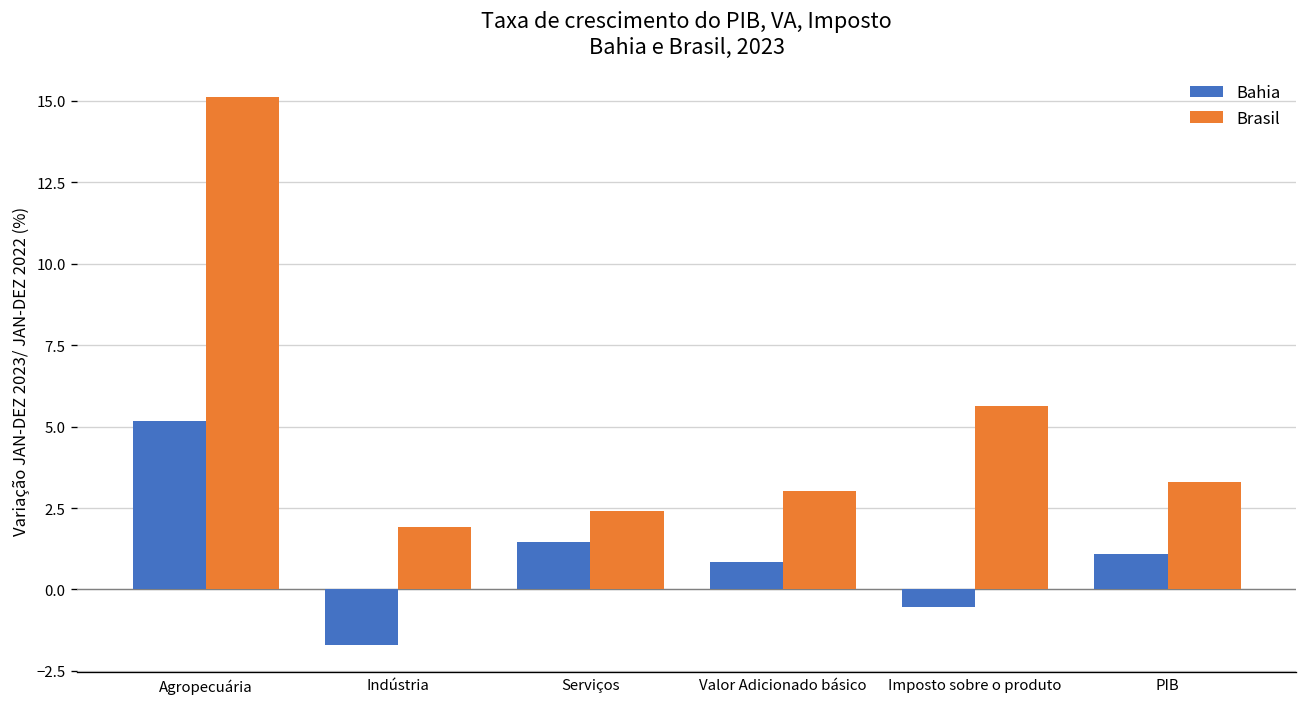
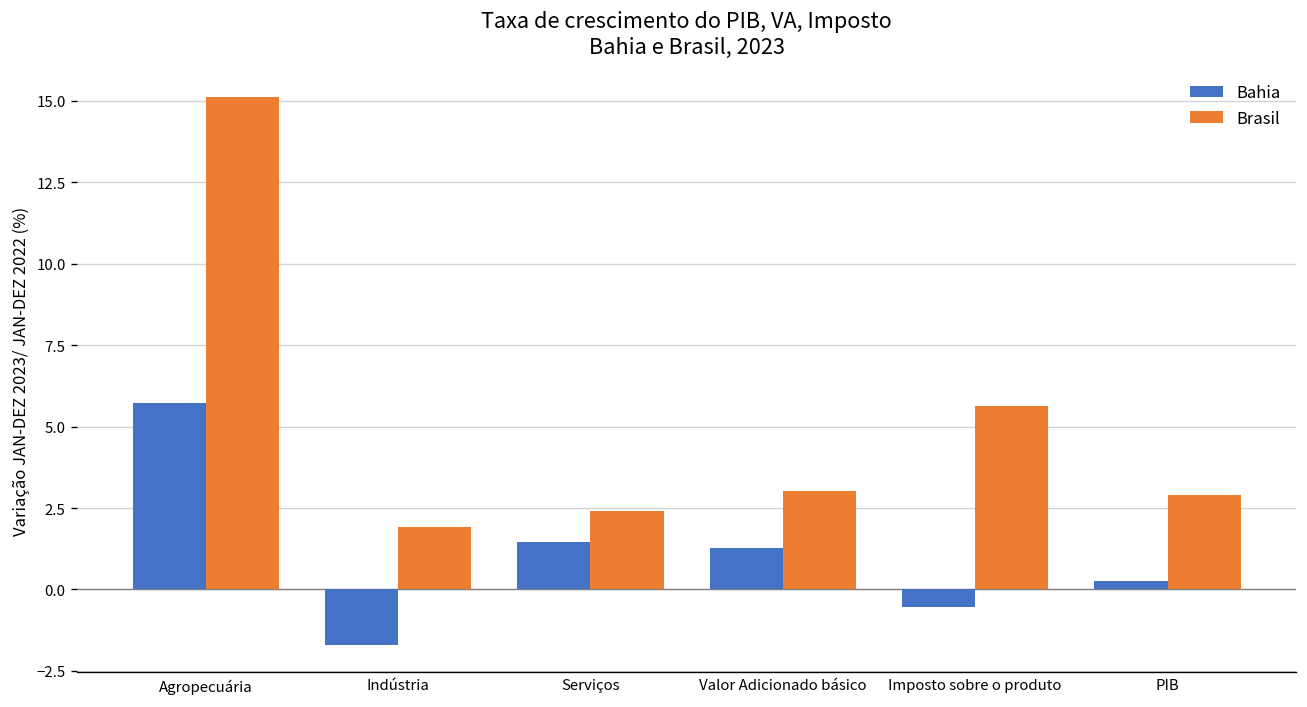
  {
    "Bahia": {
-     "Agropecuária": 5.2,
+     "Agropecuária": 5.7,
      "Indústria": -1.7,
      "Serviços": 1.5,
-     "Valor Adicionado básico": 0.9,
+     "Valor Adicionado básico": 1.3,
      "Imposto sobre o produto": -0.5,
-     "PIB": 1.1
+     "PIB": 0.3
    },
    "Brasil": {
      "Agropecuária": 15.1,
      "Indústria": 1.9,
      "Serviços": 2.4,
      "Valor Adicionado básico": 3.0,
      "Imposto sobre o produto": 5.6,
-     "PIB": 3.3
+     "PIB": 2.9
    }
  }
